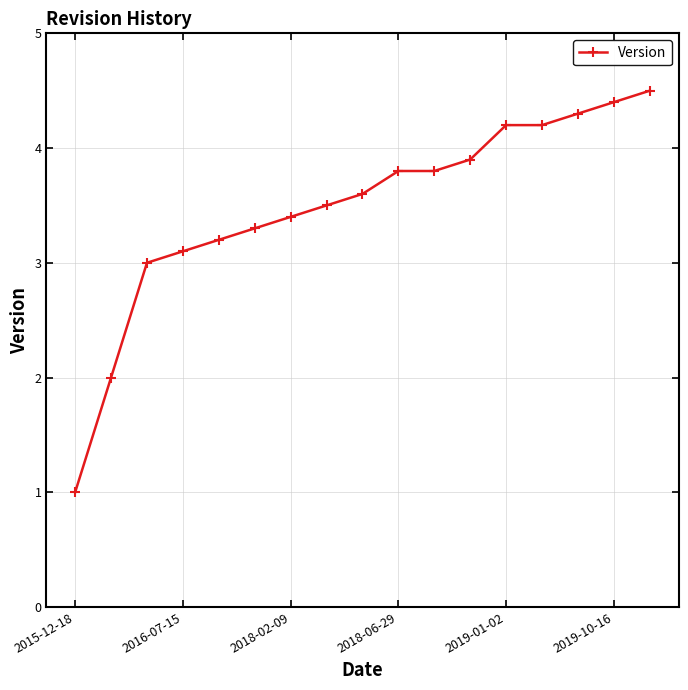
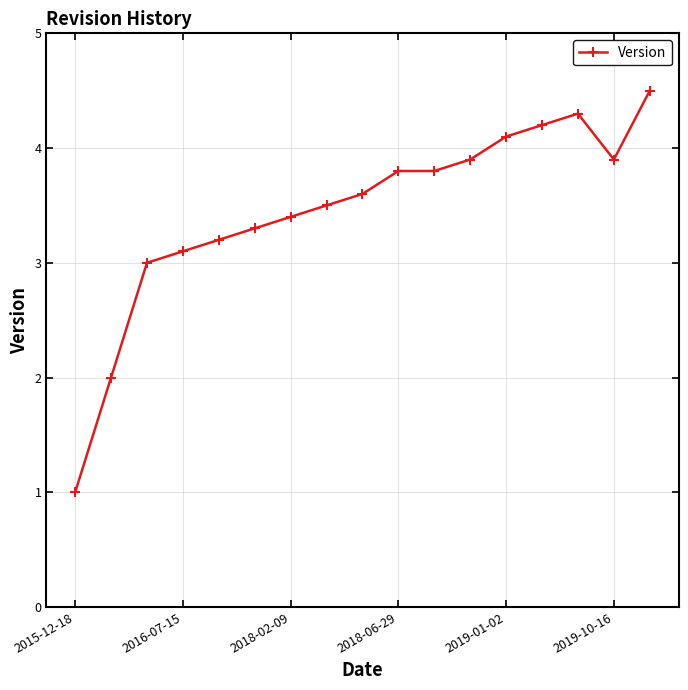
  {
    "2015-12-18": 1.0,
    "2016-07-15": 3.1,
    "2018-06-29": 3.8,
-   "2019-01-02": 4.2,
-   "2019-10-16": 4.4
+   "2019-01-02": 4.1,
+   "2019-10-16": 3.9
  }
